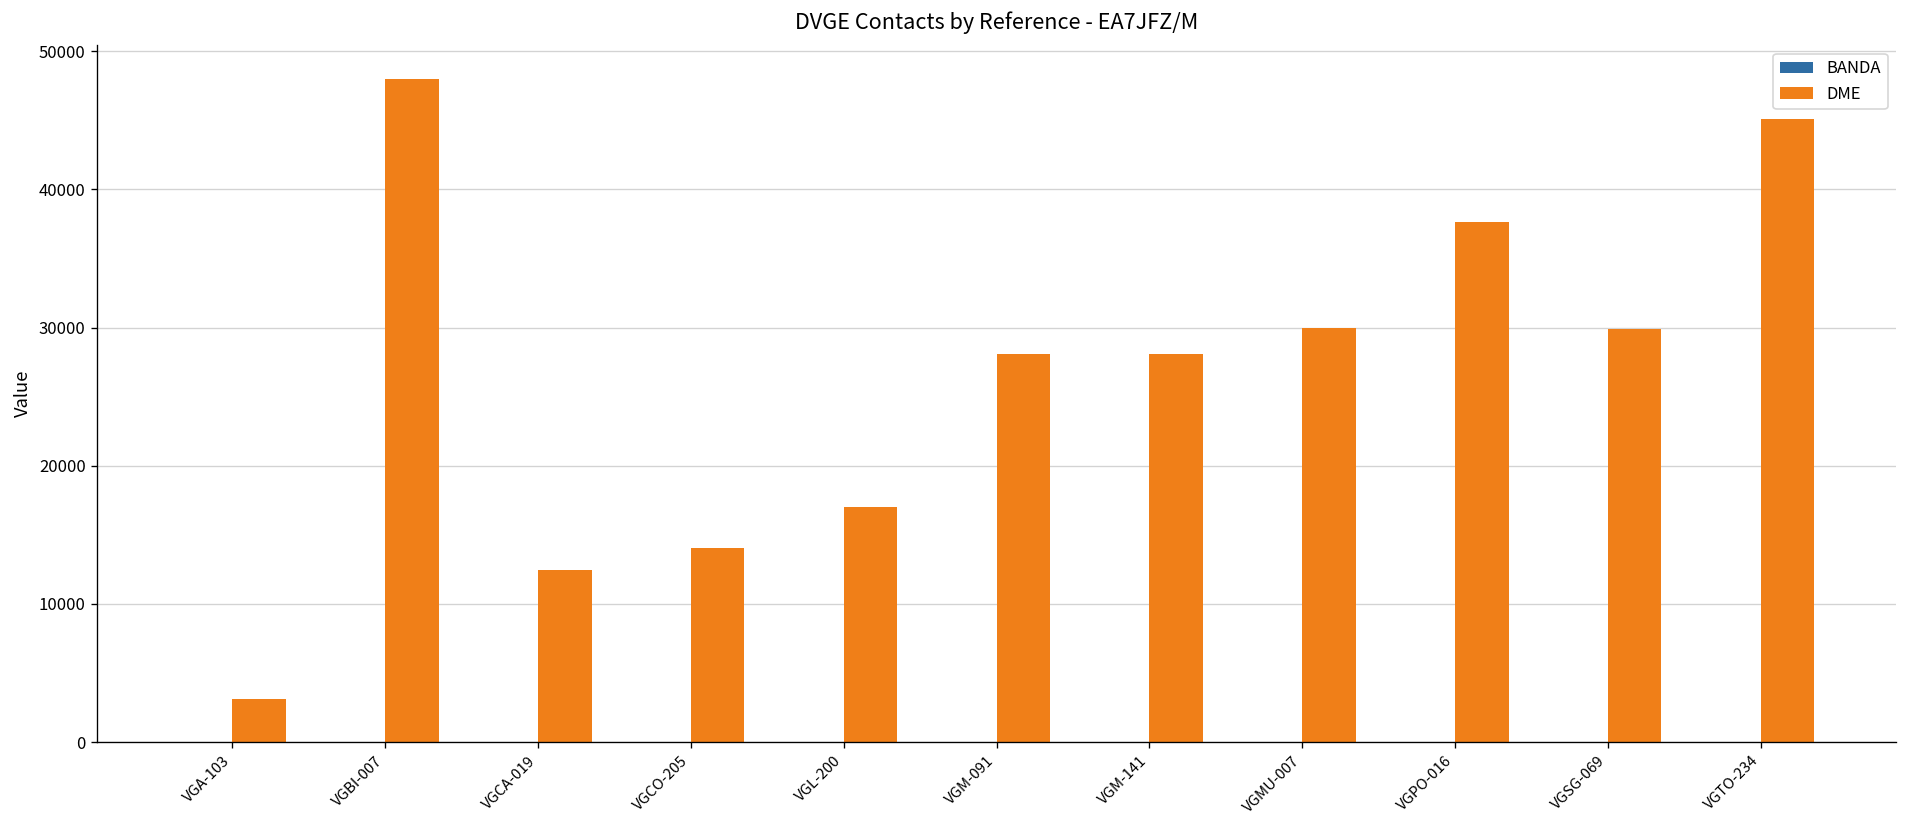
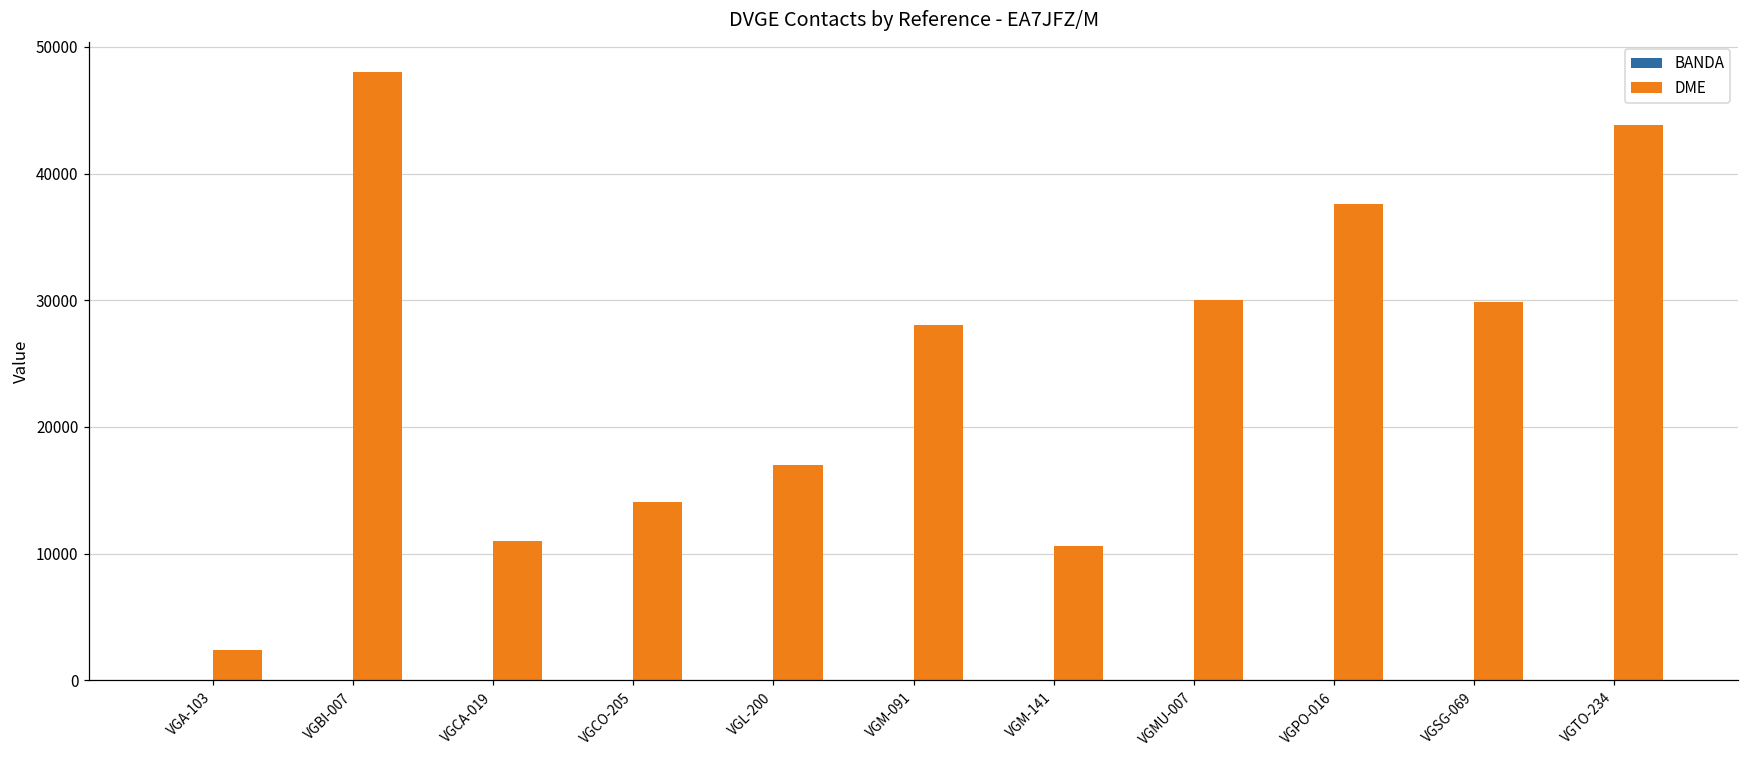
  {
    "DME": {
-     "VGA-103": 3100,
+     "VGA-103": 2400,
      "VGBI-007": 48000,
-     "VGCA-019": 12400,
+     "VGCA-019": 11000,
      "VGCO-205": 14100,
      "VGL-200": 17000,
      "VGM-091": 28100,
-     "VGM-141": 28100,
+     "VGM-141": 10600,
      "VGMU-007": 30000,
      "VGPO-016": 37600,
      "VGSG-069": 29900,
-     "VGTO-234": 45100
+     "VGTO-234": 43800
    }
  }
